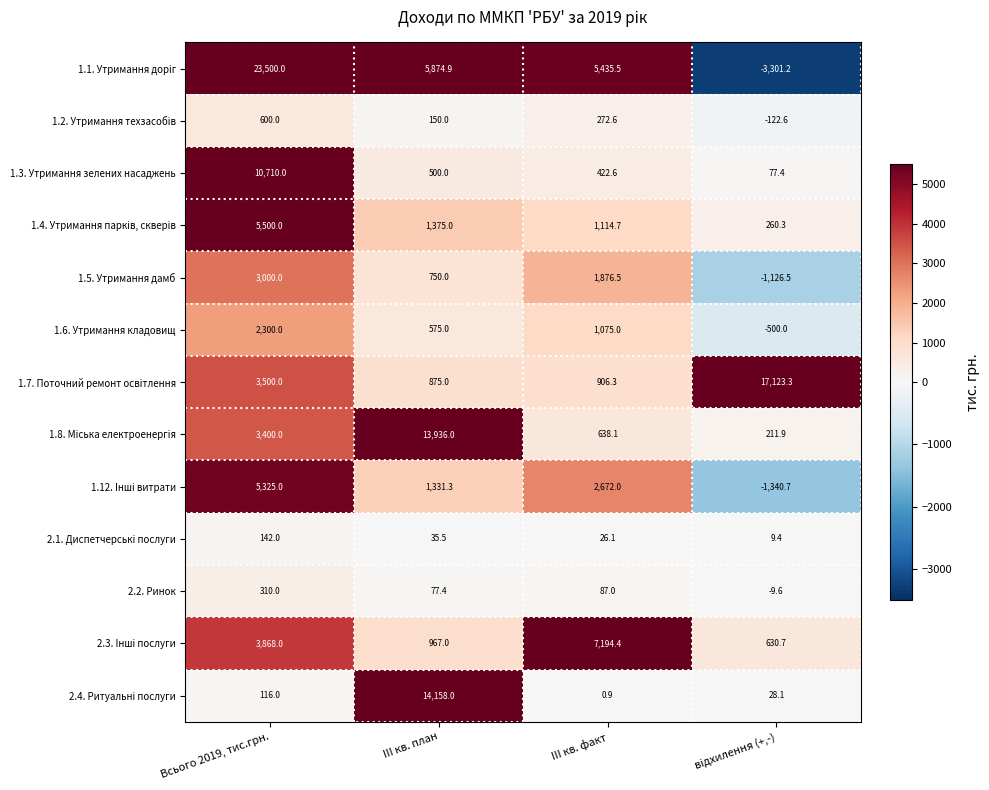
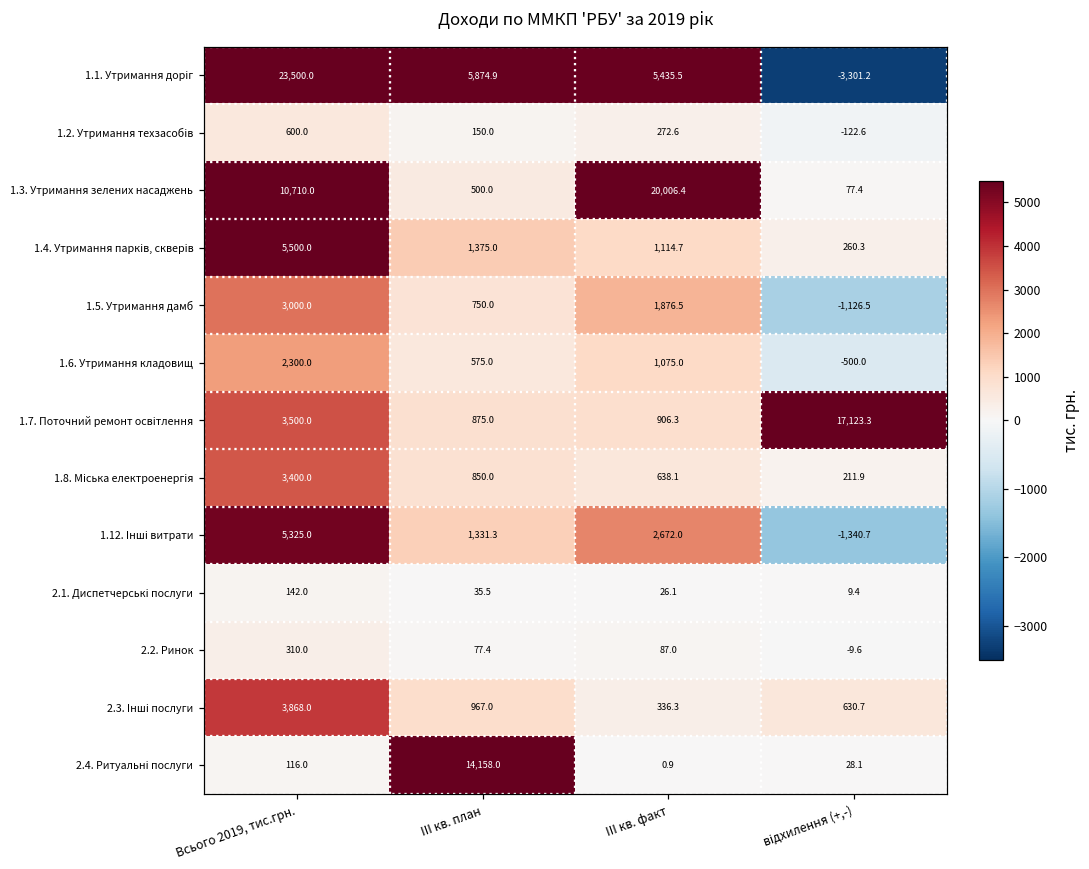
  {
    "1.1. Утримання доріг": {
      "Всього 2019, тис.грн.": "23,500.0",
      "IІI кв. план": "5,874.9",
      "IІI кв. факт": "5,435.5",
      "відхилення (+,-)": "-3,301.2"
    },
    "1.2. Утримання техзасобів": {
      "Всього 2019, тис.грн.": "600.0",
      "IІI кв. план": "150.0",
      "IІI кв. факт": "272.6",
      "відхилення (+,-)": "-122.6"
    },
    "1.3. Утримання зелених насаджень": {
      "Всього 2019, тис.грн.": "10,710.0",
      "IІI кв. план": "500.0",
-     "IІI кв. факт": "422.6",
+     "IІI кв. факт": "20,006.4",
      "відхилення (+,-)": "77.4"
    },
    "1.4. Утримання парків, скверів": {
      "Всього 2019, тис.грн.": "5,500.0",
      "IІI кв. план": "1,375.0",
      "IІI кв. факт": "1,114.7",
      "відхилення (+,-)": "260.3"
    },
    "1.5. Утримання дамб": {
      "Всього 2019, тис.грн.": "3,000.0",
      "IІI кв. план": "750.0",
      "IІI кв. факт": "1,876.5",
      "відхилення (+,-)": "-1,126.5"
    },
    "1.6. Утримання кладовищ": {
      "Всього 2019, тис.грн.": "2,300.0",
      "IІI кв. план": "575.0",
      "IІI кв. факт": "1,075.0",
      "відхилення (+,-)": "-500.0"
    },
    "1.7. Поточний ремонт освітлення": {
      "Всього 2019, тис.грн.": "3,500.0",
      "IІI кв. план": "875.0",
      "IІI кв. факт": "906.3",
      "відхилення (+,-)": "17,123.3"
    },
    "1.8. Міська електроенергія": {
      "Всього 2019, тис.грн.": "3,400.0",
-     "IІI кв. план": "13,936.0",
+     "IІI кв. план": "850.0",
      "IІI кв. факт": "638.1",
      "відхилення (+,-)": "211.9"
    },
    "1.12. Інші витрати": {
      "Всього 2019, тис.грн.": "5,325.0",
      "IІI кв. план": "1,331.3",
      "IІI кв. факт": "2,672.0",
      "відхилення (+,-)": "-1,340.7"
    },
    "2.1. Диспетчерські послуги": {
      "Всього 2019, тис.грн.": "142.0",
      "IІI кв. план": "35.5",
      "IІI кв. факт": "26.1",
      "відхилення (+,-)": "9.4"
    },
    "2.2. Ринок": {
      "Всього 2019, тис.грн.": "310.0",
      "IІI кв. план": "77.4",
      "IІI кв. факт": "87.0",
      "відхилення (+,-)": "-9.6"
    },
    "2.3. Інші послуги": {
      "Всього 2019, тис.грн.": "3,868.0",
      "IІI кв. план": "967.0",
-     "IІI кв. факт": "7,194.4",
+     "IІI кв. факт": "336.3",
      "відхилення (+,-)": "630.7"
    },
    "2.4. Ритуальні послуги": {
      "Всього 2019, тис.грн.": "116.0",
      "IІI кв. план": "14,158.0",
      "IІI кв. факт": "0.9",
      "відхилення (+,-)": "28.1"
    }
  }
